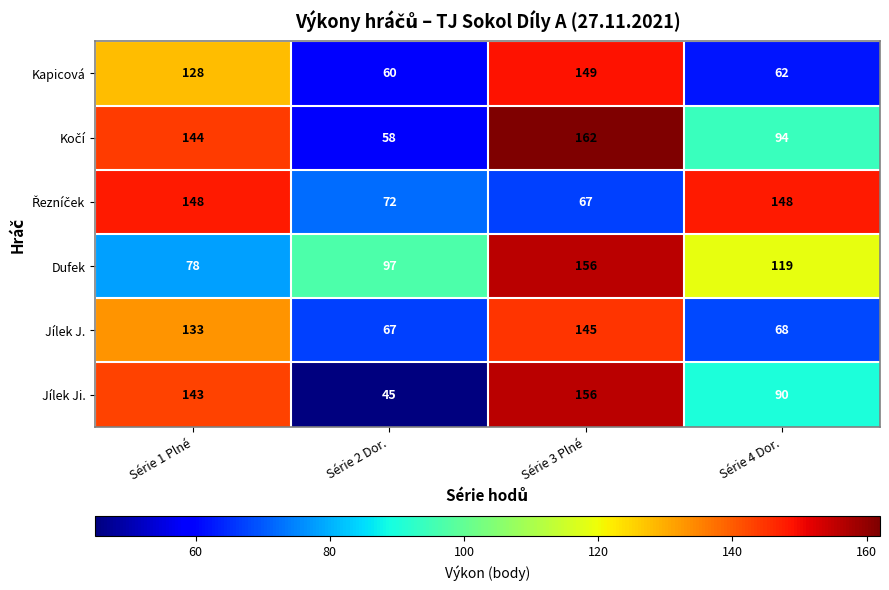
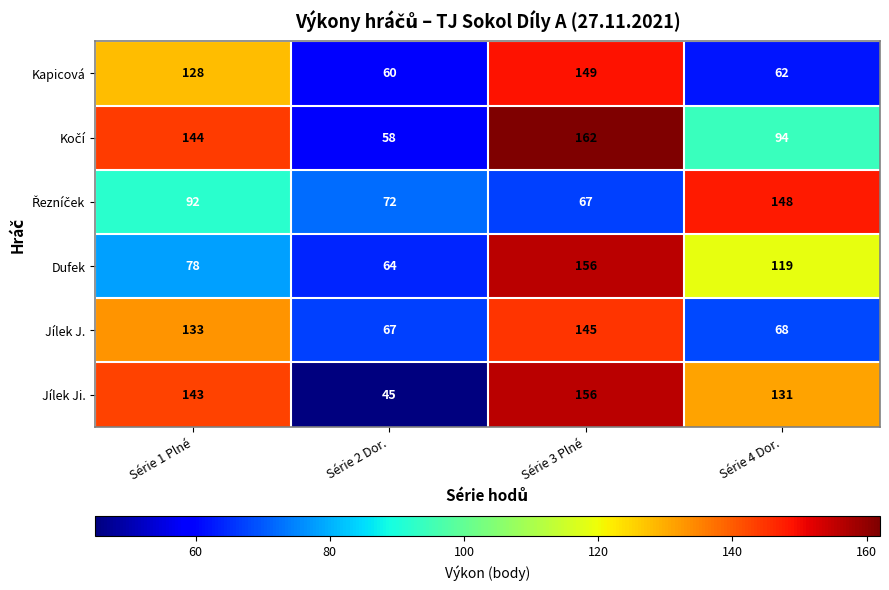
  {
    "Kapicová": {
      "Série 1 Plné": 128,
      "Série 2 Dor.": 60,
      "Série 3 Plné": 149,
      "Série 4 Dor.": 62
    },
    "Kočí": {
      "Série 1 Plné": 144,
      "Série 2 Dor.": 58,
      "Série 3 Plné": 162,
      "Série 4 Dor.": 94
    },
    "Řezníček": {
-     "Série 1 Plné": 148,
+     "Série 1 Plné": 92,
      "Série 2 Dor.": 72,
      "Série 3 Plné": 67,
      "Série 4 Dor.": 148
    },
    "Dufek": {
      "Série 1 Plné": 78,
-     "Série 2 Dor.": 97,
+     "Série 2 Dor.": 64,
      "Série 3 Plné": 156,
      "Série 4 Dor.": 119
    },
    "Jílek J.": {
      "Série 1 Plné": 133,
      "Série 2 Dor.": 67,
      "Série 3 Plné": 145,
      "Série 4 Dor.": 68
    },
    "Jílek Ji.": {
      "Série 1 Plné": 143,
      "Série 2 Dor.": 45,
      "Série 3 Plné": 156,
-     "Série 4 Dor.": 90
+     "Série 4 Dor.": 131
    }
  }
